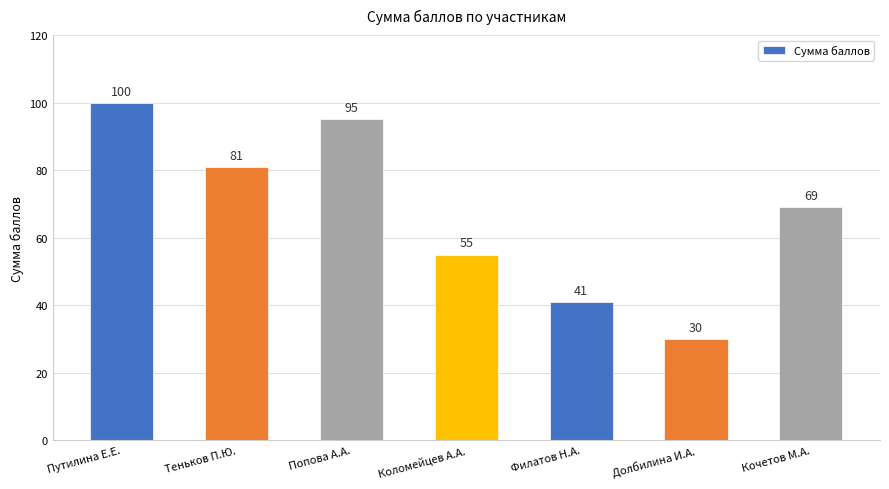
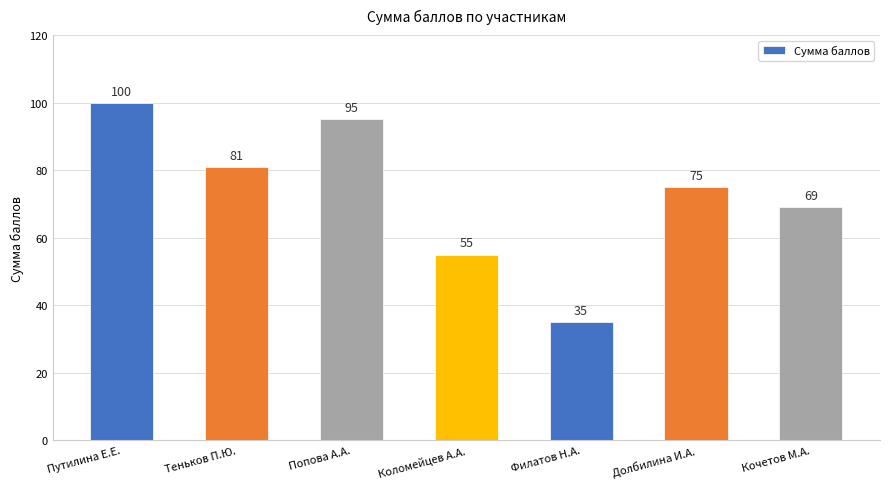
  {
    "Путилина Е.Е.": 100,
    "Теньков П.Ю.": 81,
    "Попова А.А.": 95,
    "Коломейцев А.А.": 55,
-   "Филатов Н.А.": 41,
-   "Долбилина И.А.": 30,
+   "Филатов Н.А.": 35,
+   "Долбилина И.А.": 75,
    "Кочетов М.А.": 69
  }
